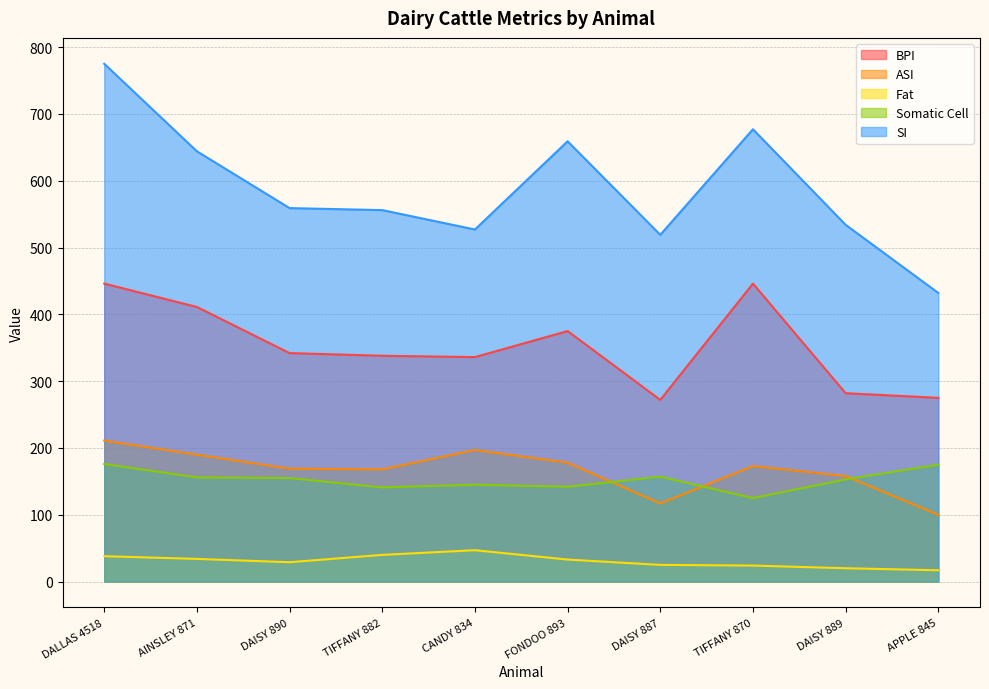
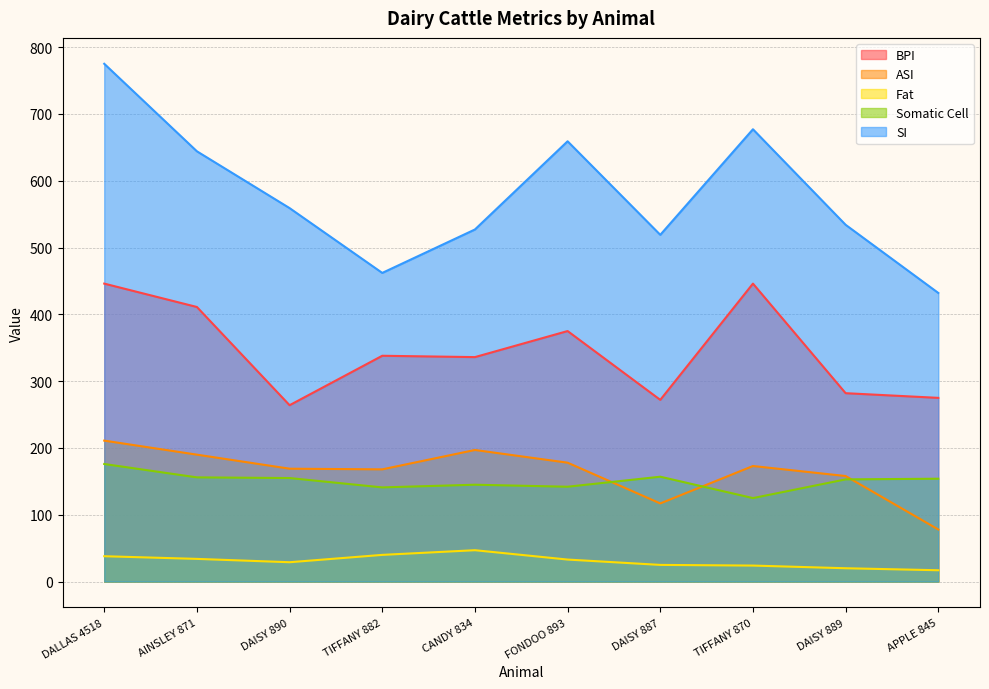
  {
    "BPI": {
      "DALLAS 4518": 450,
      "AINSLEY 871": 410,
-     "DAISY 890": 340,
+     "DAISY 890": 260,
      "TIFFANY 882": 340,
      "CANDY 834": 340,
      "FONDOO 893": 380,
      "DAISY 887": 270,
      "TIFFANY 870": 450,
      "DAISY 889": 280,
      "APPLE 845": 280
    },
    "ASI": {
      "DALLAS 4518": 210,
      "AINSLEY 871": 190,
      "DAISY 890": 170,
      "TIFFANY 882": 170,
      "CANDY 834": 200,
      "FONDOO 893": 180,
      "DAISY 887": 120,
      "TIFFANY 870": 170,
      "DAISY 889": 160,
-     "APPLE 845": 100
+     "APPLE 845": 80
    },
    "Fat": {
      "DALLAS 4518": 40,
      "AINSLEY 871": 30,
      "DAISY 890": 30,
      "TIFFANY 882": 40,
      "CANDY 834": 50,
      "FONDOO 893": 30,
      "DAISY 887": 30,
      "TIFFANY 870": 20,
      "DAISY 889": 20,
      "APPLE 845": 20
    },
    "Somatic Cell": {
      "DALLAS 4518": 180,
      "AINSLEY 871": 160,
      "DAISY 890": 160,
      "TIFFANY 882": 140,
      "CANDY 834": 150,
      "FONDOO 893": 140,
      "DAISY 887": 160,
      "TIFFANY 870": 130,
      "DAISY 889": 150,
-     "APPLE 845": 180
+     "APPLE 845": 150
    },
    "SI": {
      "DALLAS 4518": 780,
      "AINSLEY 871": 640,
      "DAISY 890": 560,
-     "TIFFANY 882": 560,
+     "TIFFANY 882": 460,
      "CANDY 834": 530,
      "FONDOO 893": 660,
      "DAISY 887": 520,
      "TIFFANY 870": 680,
      "DAISY 889": 530,
      "APPLE 845": 430
    }
  }
